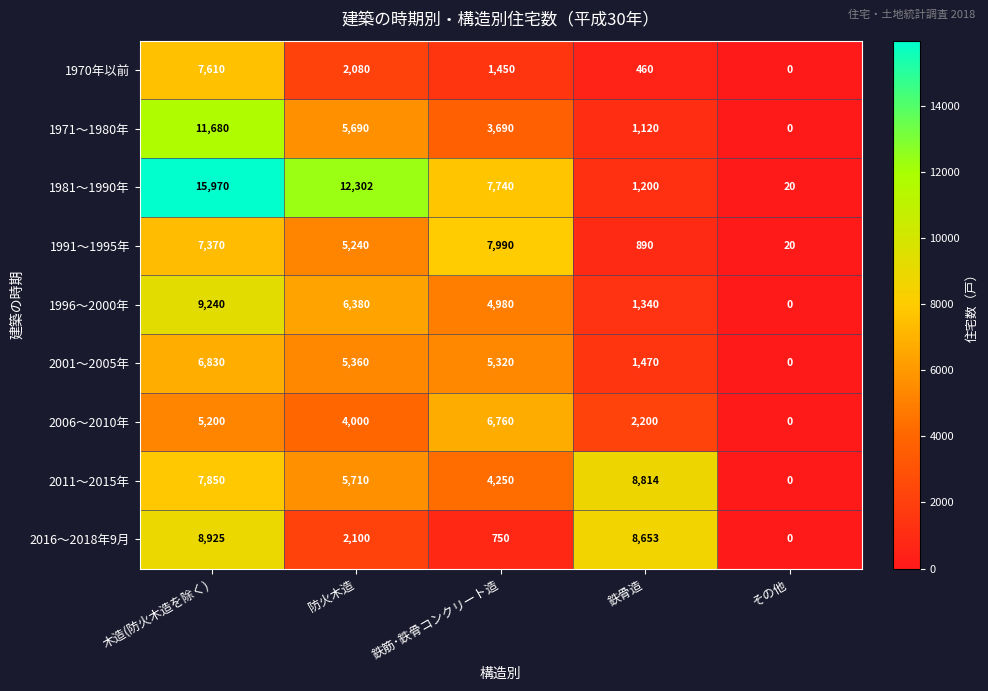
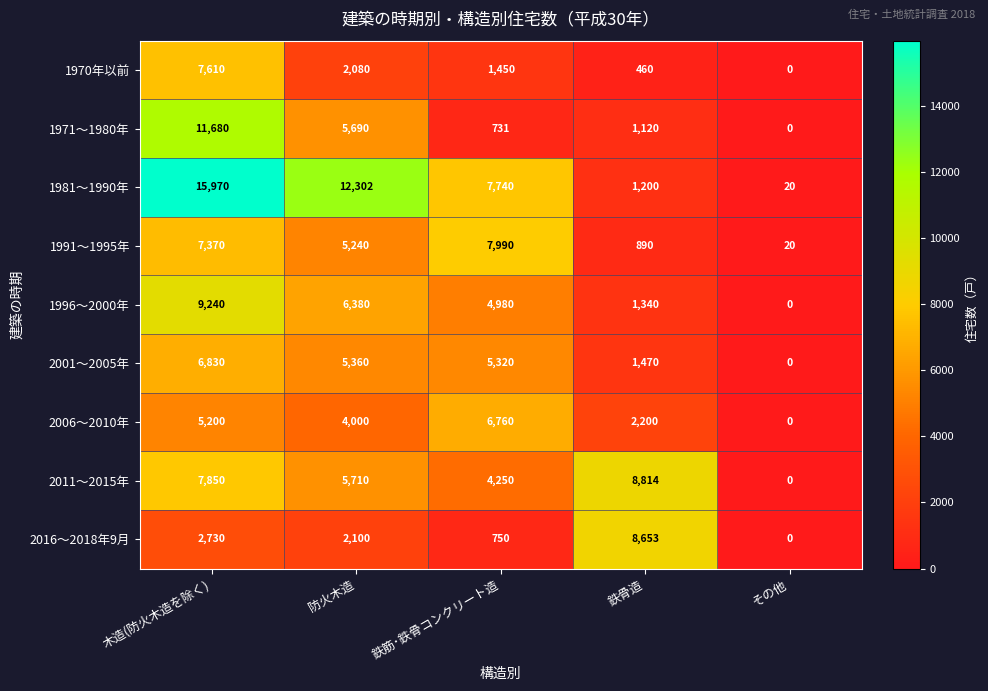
  {
    "1970年以前": {
      "木造(防火木造を除く)": "7,610",
      "防火木造": "2,080",
      "鉄筋･鉄骨コンクリート造": "1,450",
      "鉄骨造": "460",
      "その他": "0"
    },
    "1971～1980年": {
      "木造(防火木造を除く)": "11,680",
      "防火木造": "5,690",
-     "鉄筋･鉄骨コンクリート造": "3,690",
+     "鉄筋･鉄骨コンクリート造": "731",
      "鉄骨造": "1,120",
      "その他": "0"
    },
    "1981～1990年": {
      "木造(防火木造を除く)": "15,970",
      "防火木造": "12,302",
      "鉄筋･鉄骨コンクリート造": "7,740",
      "鉄骨造": "1,200",
      "その他": "20"
    },
    "1991～1995年": {
      "木造(防火木造を除く)": "7,370",
      "防火木造": "5,240",
      "鉄筋･鉄骨コンクリート造": "7,990",
      "鉄骨造": "890",
      "その他": "20"
    },
    "1996～2000年": {
      "木造(防火木造を除く)": "9,240",
      "防火木造": "6,380",
      "鉄筋･鉄骨コンクリート造": "4,980",
      "鉄骨造": "1,340",
      "その他": "0"
    },
    "2001～2005年": {
      "木造(防火木造を除く)": "6,830",
      "防火木造": "5,360",
      "鉄筋･鉄骨コンクリート造": "5,320",
      "鉄骨造": "1,470",
      "その他": "0"
    },
    "2006～2010年": {
      "木造(防火木造を除く)": "5,200",
      "防火木造": "4,000",
      "鉄筋･鉄骨コンクリート造": "6,760",
      "鉄骨造": "2,200",
      "その他": "0"
    },
    "2011～2015年": {
      "木造(防火木造を除く)": "7,850",
      "防火木造": "5,710",
      "鉄筋･鉄骨コンクリート造": "4,250",
      "鉄骨造": "8,814",
      "その他": "0"
    },
    "2016～2018年9月": {
-     "木造(防火木造を除く)": "8,925",
+     "木造(防火木造を除く)": "2,730",
      "防火木造": "2,100",
      "鉄筋･鉄骨コンクリート造": "750",
      "鉄骨造": "8,653",
      "その他": "0"
    }
  }
